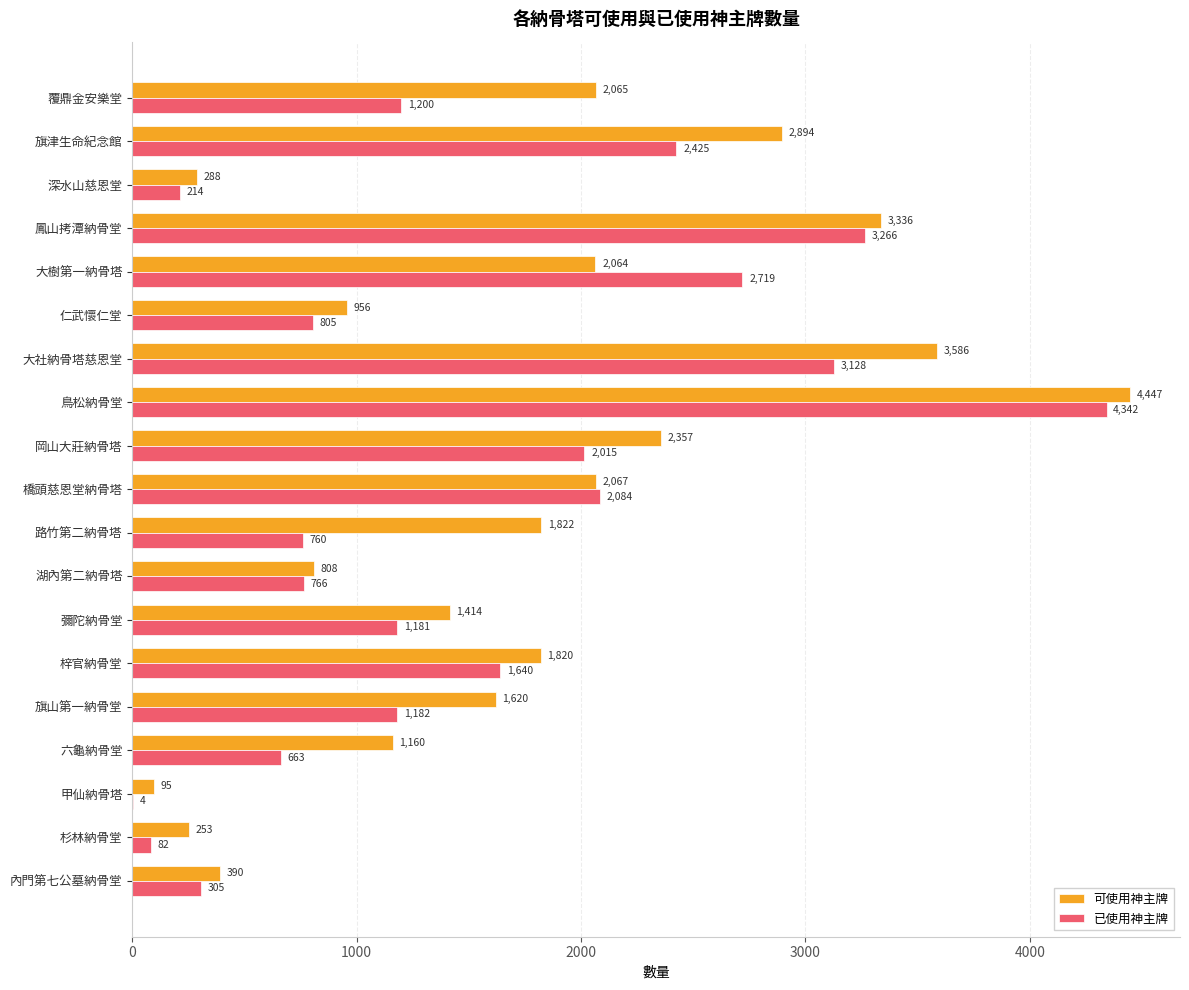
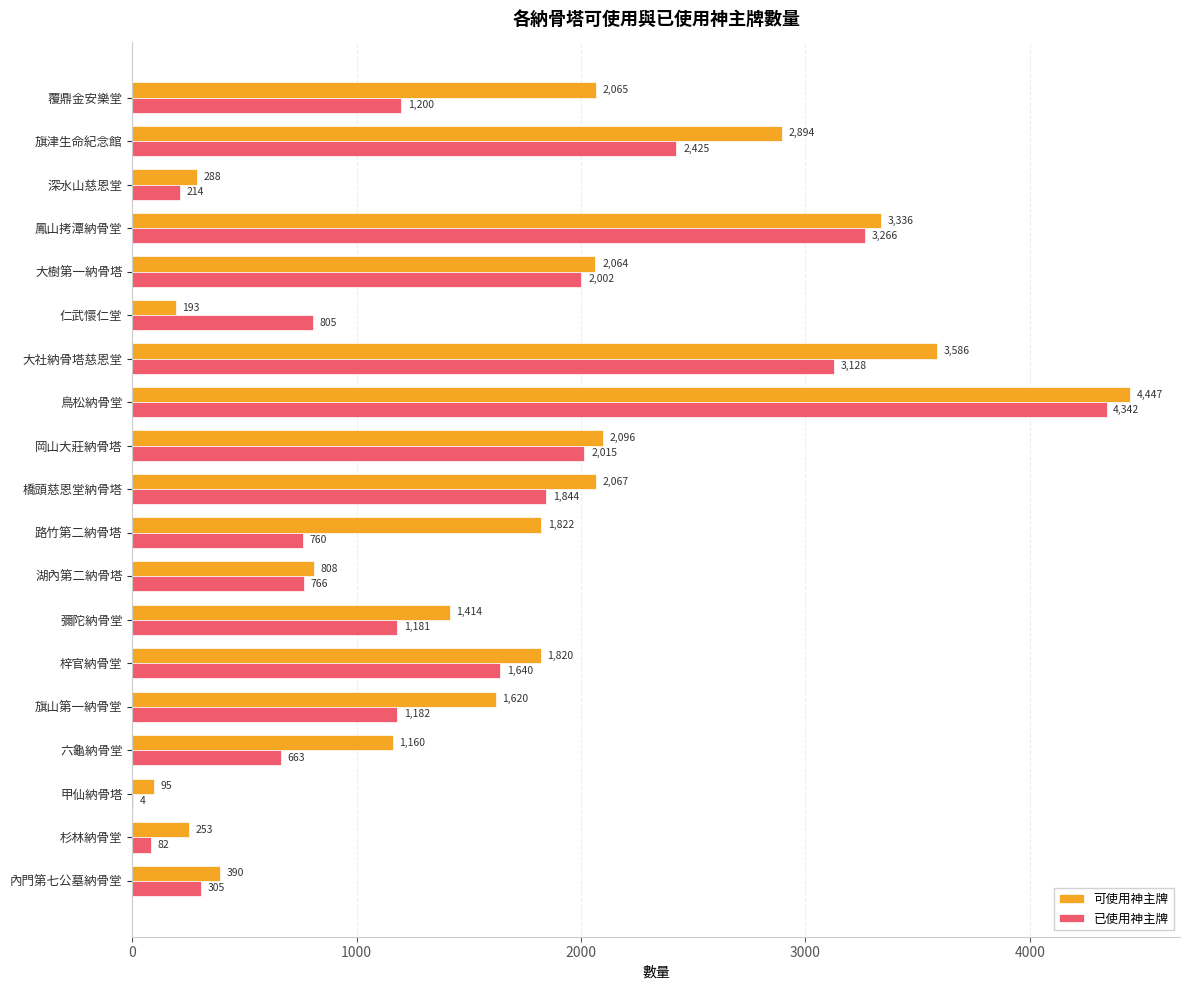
  {
    "可使用神主牌": {
      "覆鼎金安樂堂": "2,065",
      "旗津生命紀念館": "2,894",
      "深水山慈恩堂": "288",
      "鳳山拷潭納骨堂": "3,336",
      "大樹第一納骨塔": "2,064",
-     "仁武懷仁堂": "956",
+     "仁武懷仁堂": "193",
      "大社納骨塔慈恩堂": "3,586",
      "鳥松納骨堂": "4,447",
-     "岡山大莊納骨塔": "2,357",
+     "岡山大莊納骨塔": "2,096",
      "橋頭慈恩堂納骨塔": "2,067",
      "路竹第二納骨塔": "1,822",
      "湖內第二納骨塔": "808",
      "彌陀納骨堂": "1,414",
      "梓官納骨堂": "1,820",
      "旗山第一納骨堂": "1,620",
      "六龜納骨堂": "1,160",
      "甲仙納骨塔": "95",
      "杉林納骨堂": "253",
      "內門第七公墓納骨堂": "390"
    },
    "已使用神主牌": {
      "覆鼎金安樂堂": "1,200",
      "旗津生命紀念館": "2,425",
      "深水山慈恩堂": "214",
      "鳳山拷潭納骨堂": "3,266",
-     "大樹第一納骨塔": "2,719",
+     "大樹第一納骨塔": "2,002",
      "仁武懷仁堂": "805",
      "大社納骨塔慈恩堂": "3,128",
      "鳥松納骨堂": "4,342",
      "岡山大莊納骨塔": "2,015",
-     "橋頭慈恩堂納骨塔": "2,084",
+     "橋頭慈恩堂納骨塔": "1,844",
      "路竹第二納骨塔": "760",
      "湖內第二納骨塔": "766",
      "彌陀納骨堂": "1,181",
      "梓官納骨堂": "1,640",
      "旗山第一納骨堂": "1,182",
      "六龜納骨堂": "663",
      "甲仙納骨塔": "4",
      "杉林納骨堂": "82",
      "內門第七公墓納骨堂": "305"
    }
  }
